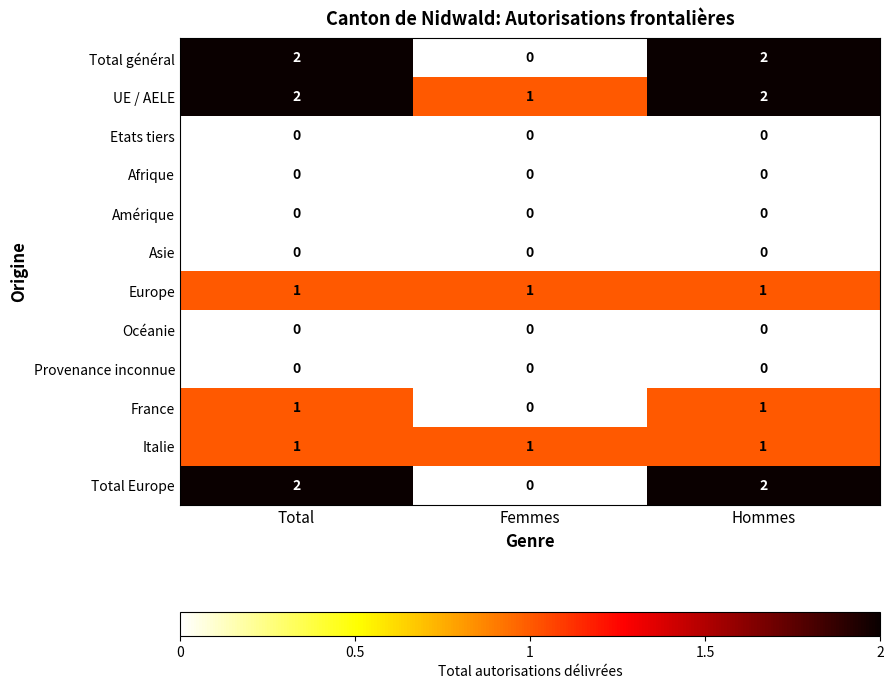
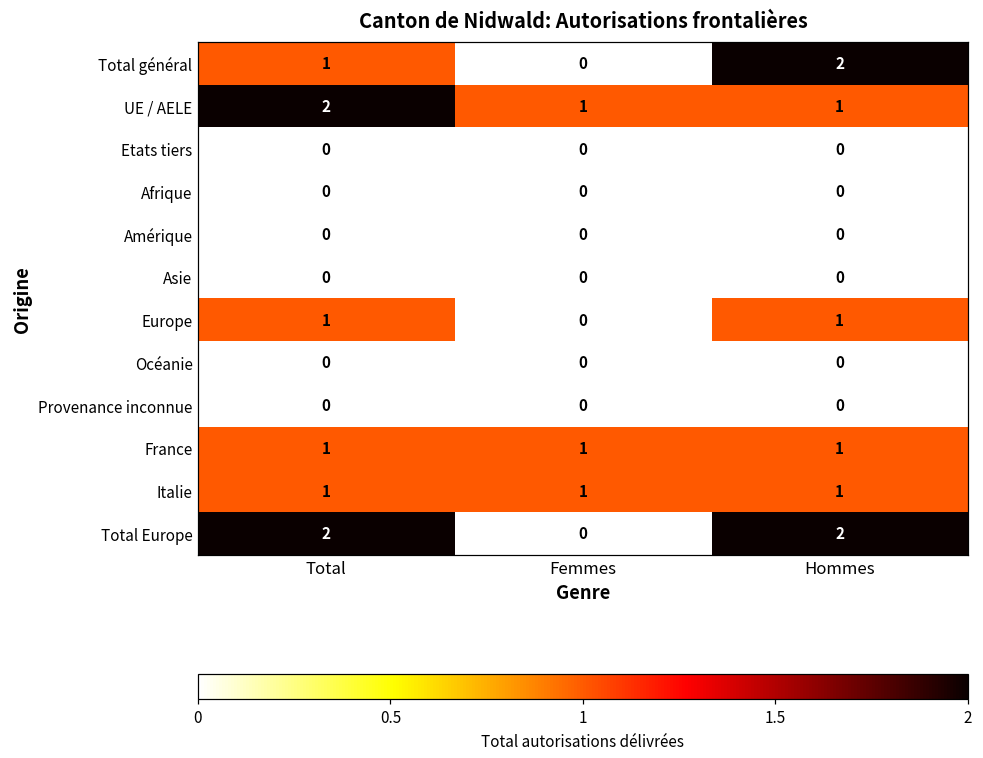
  {
    "Total général": {
-     "Total": 2,
+     "Total": 1,
      "Femmes": 0,
      "Hommes": 2
    },
    "UE / AELE": {
      "Total": 2,
      "Femmes": 1,
-     "Hommes": 2
+     "Hommes": 1
    },
    "Etats tiers": {
      "Total": 0,
      "Femmes": 0,
      "Hommes": 0
    },
    "Afrique": {
      "Total": 0,
      "Femmes": 0,
      "Hommes": 0
    },
    "Amérique": {
      "Total": 0,
      "Femmes": 0,
      "Hommes": 0
    },
    "Asie": {
      "Total": 0,
      "Femmes": 0,
      "Hommes": 0
    },
    "Europe": {
      "Total": 1,
-     "Femmes": 1,
+     "Femmes": 0,
      "Hommes": 1
    },
    "Océanie": {
      "Total": 0,
      "Femmes": 0,
      "Hommes": 0
    },
    "Provenance inconnue": {
      "Total": 0,
      "Femmes": 0,
      "Hommes": 0
    },
    "France": {
      "Total": 1,
-     "Femmes": 0,
+     "Femmes": 1,
      "Hommes": 1
    },
    "Italie": {
      "Total": 1,
      "Femmes": 1,
      "Hommes": 1
    },
    "Total Europe": {
      "Total": 2,
      "Femmes": 0,
      "Hommes": 2
    }
  }
